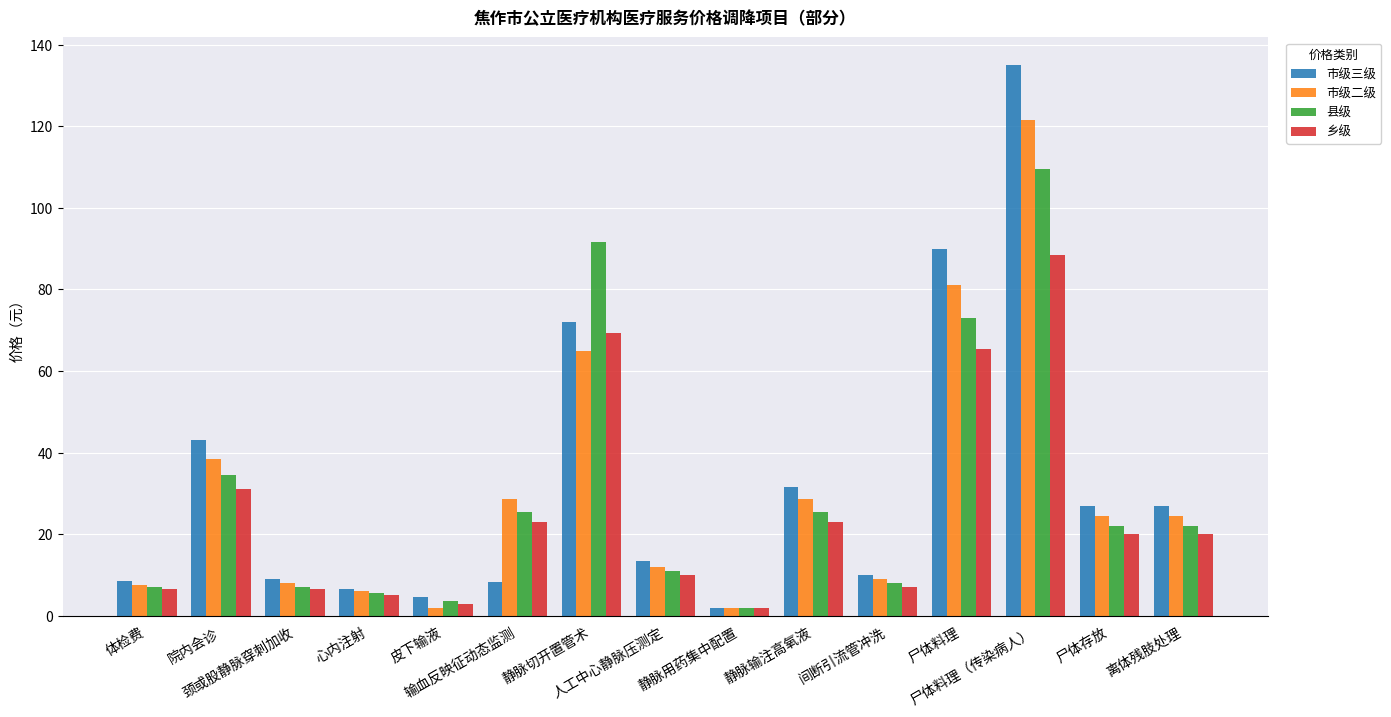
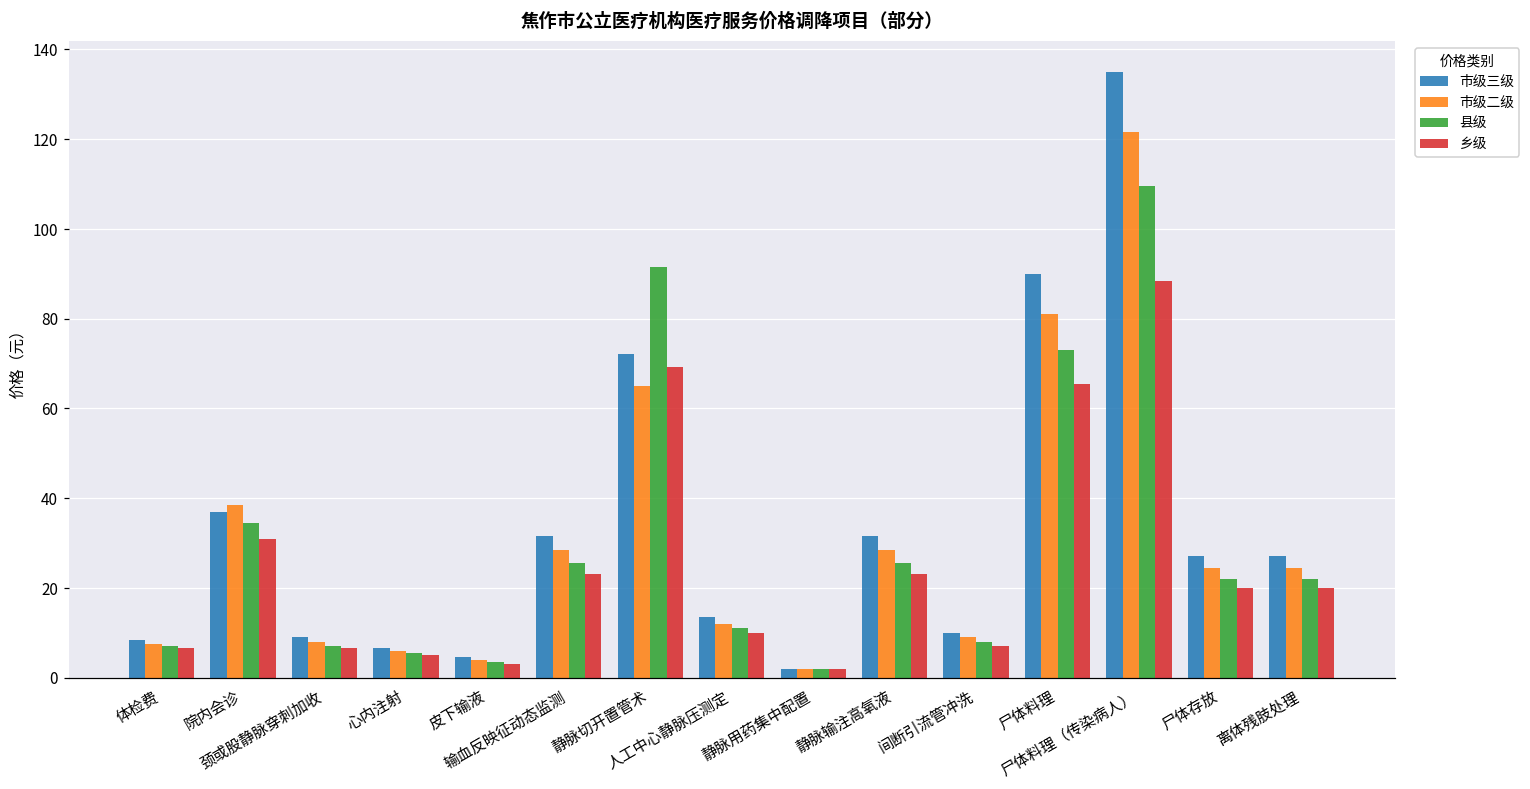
  {
    "市级三级": {
      "体检费": 9,
-     "院内会诊": 43,
+     "院内会诊": 37,
      "颈或股静脉穿刺加收": 9,
      "心内注射": 7,
      "皮下输液": 5,
-     "输血反映征动态监测": 8,
+     "输血反映征动态监测": 32,
      "静脉切开置管术": 72,
      "人工中心静脉压测定": 14,
      "静脉用药集中配置": 2,
      "静脉输注高氧液": 32,
      "间断引流管冲洗": 10,
      "尸体料理": 90,
      "尸体料理（传染病人）": 135,
      "尸体存放": 27,
      "离体残肢处理": 27
    },
    "市级二级": {
      "体检费": 8,
      "院内会诊": 39,
      "颈或股静脉穿刺加收": 8,
      "心内注射": 6,
-     "皮下输液": 2,
+     "皮下输液": 4,
      "输血反映征动态监测": 29,
      "静脉切开置管术": 65,
      "人工中心静脉压测定": 12,
      "静脉用药集中配置": 2,
      "静脉输注高氧液": 29,
      "间断引流管冲洗": 9,
      "尸体料理": 81,
      "尸体料理（传染病人）": 122,
      "尸体存放": 25,
      "离体残肢处理": 25
    },
    "县级": {
      "体检费": 7,
      "院内会诊": 35,
      "颈或股静脉穿刺加收": 7,
      "心内注射": 6,
      "皮下输液": 4,
      "输血反映征动态监测": 26,
      "静脉切开置管术": 92,
      "人工中心静脉压测定": 11,
      "静脉用药集中配置": 2,
      "静脉输注高氧液": 26,
      "间断引流管冲洗": 8,
      "尸体料理": 73,
      "尸体料理（传染病人）": 110,
      "尸体存放": 22,
      "离体残肢处理": 22
    },
    "乡级": {
      "体检费": 7,
      "院内会诊": 31,
      "颈或股静脉穿刺加收": 7,
      "心内注射": 5,
      "皮下输液": 3,
      "输血反映征动态监测": 23,
      "静脉切开置管术": 69,
      "人工中心静脉压测定": 10,
      "静脉用药集中配置": 2,
      "静脉输注高氧液": 23,
      "间断引流管冲洗": 7,
      "尸体料理": 66,
      "尸体料理（传染病人）": 88,
      "尸体存放": 20,
      "离体残肢处理": 20
    }
  }
